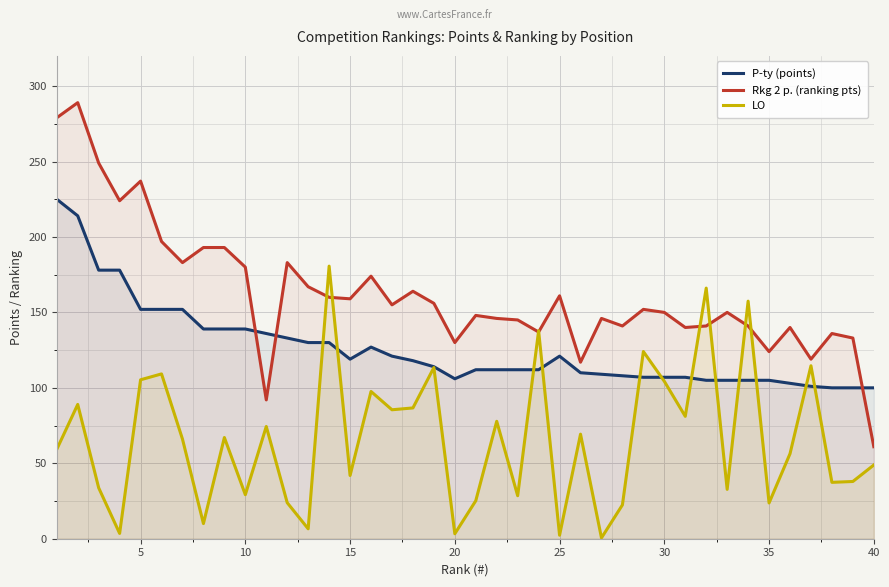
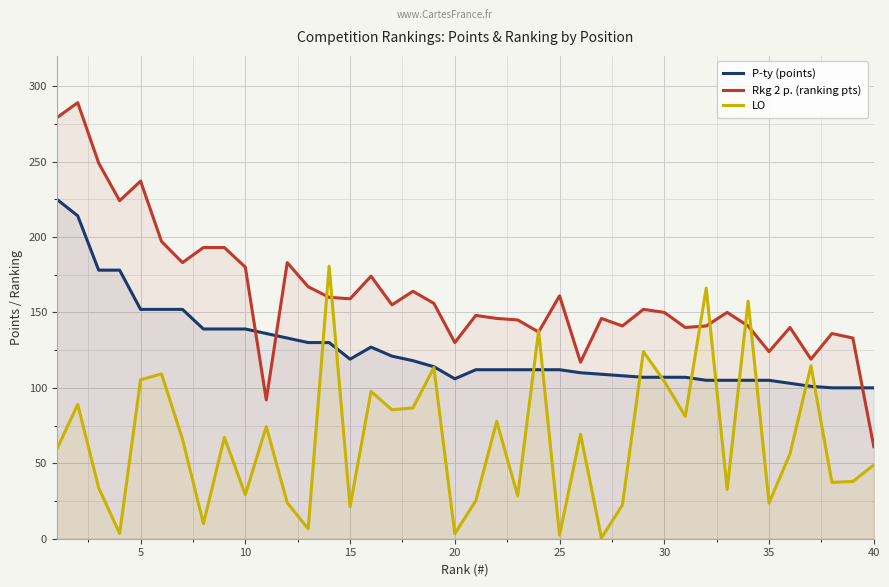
  {
    "P-ty (points)": {
      "5": 152,
      "10": 139,
      "15": 119,
      "20": 106,
-     "25": 121,
+     "25": 112,
      "30": 107,
      "35": 105,
      "40": 100
    },
    "Rkg 2 p. (ranking pts)": {
      "5": 237,
      "10": 180,
      "15": 159,
      "20": 130,
      "25": 161,
      "30": 150,
      "35": 124,
      "40": 61
    },
    "LO": {
      "5": 105,
      "10": 29,
-     "15": 42,
+     "15": 21,
      "20": 3,
      "25": 2,
      "30": 104,
      "35": 24,
      "40": 49
    }
  }
